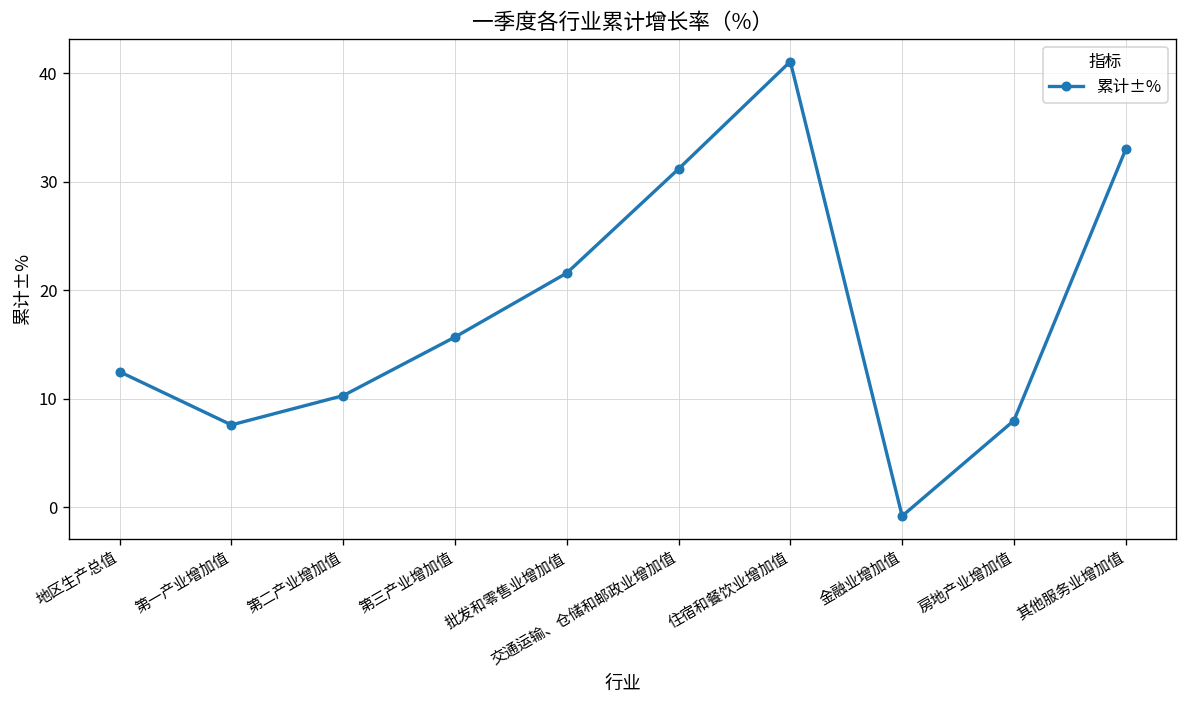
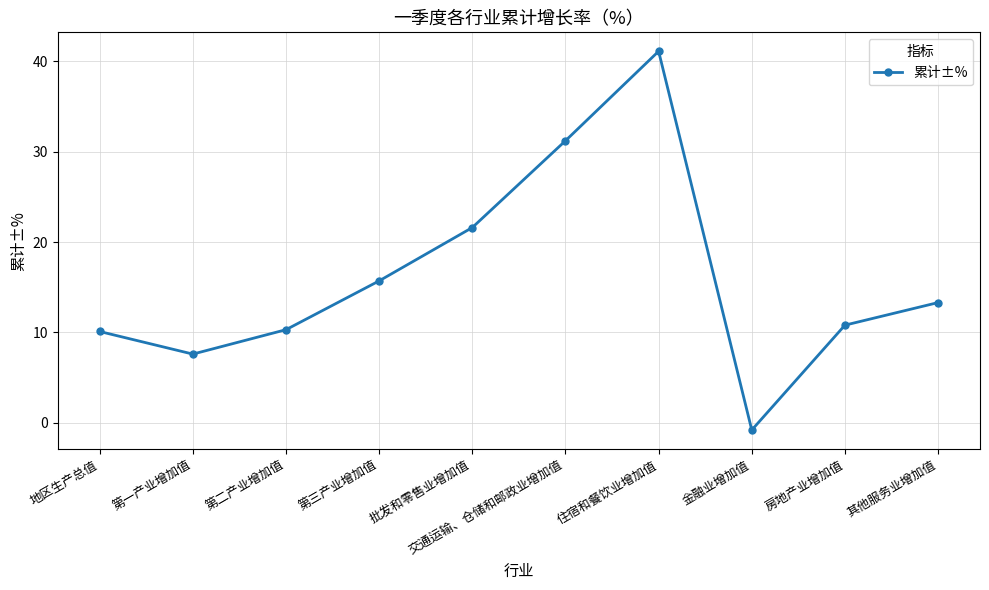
  {
-   "地区生产总值": 13,
+   "地区生产总值": 10,
    "第一产业增加值": 8,
    "第二产业增加值": 10,
    "第三产业增加值": 16,
    "批发和零售业增加值": 22,
    "交通运输、仓储和邮政业增加值": 31,
    "住宿和餐饮业增加值": 41,
    "金融业增加值": -1,
-   "房地产业增加值": 8,
-   "其他服务业增加值": 33
+   "房地产业增加值": 11,
+   "其他服务业增加值": 13
  }
